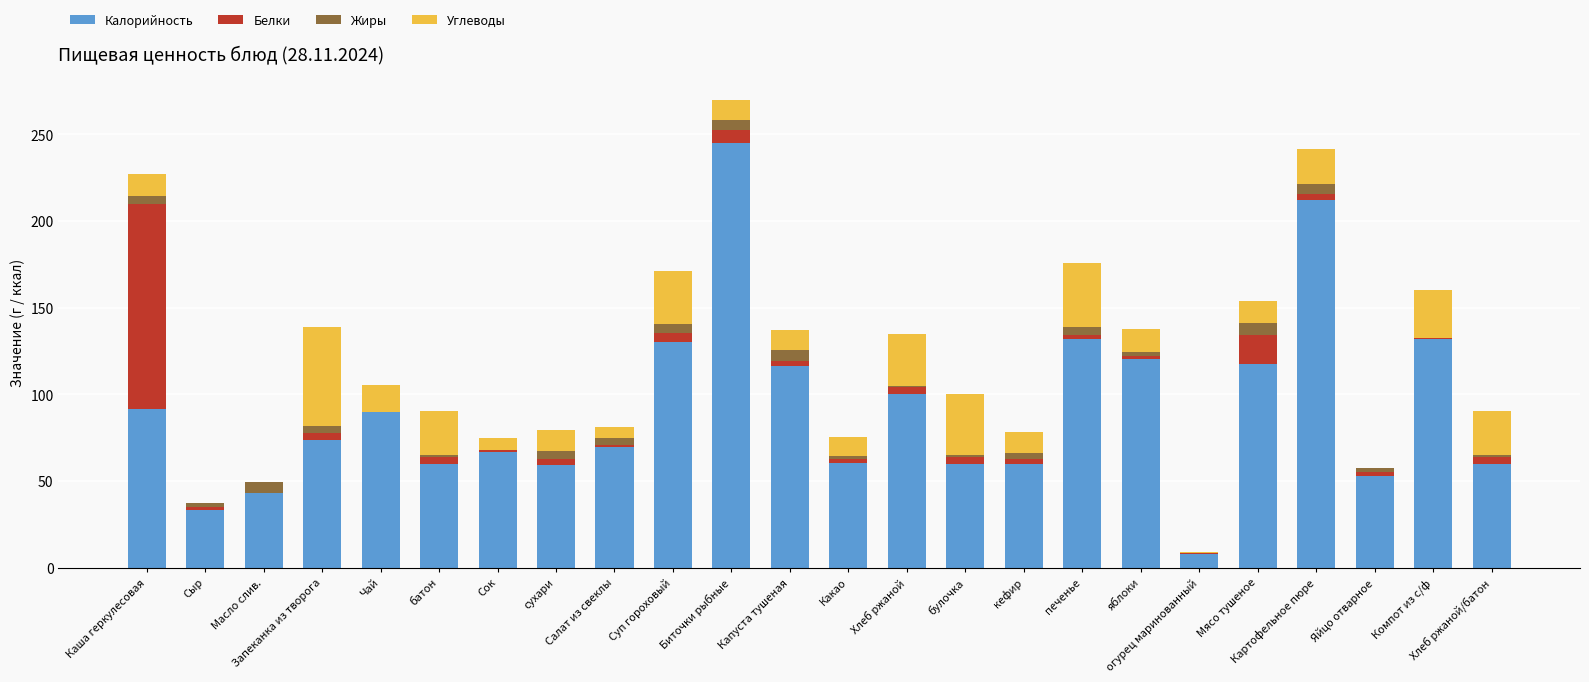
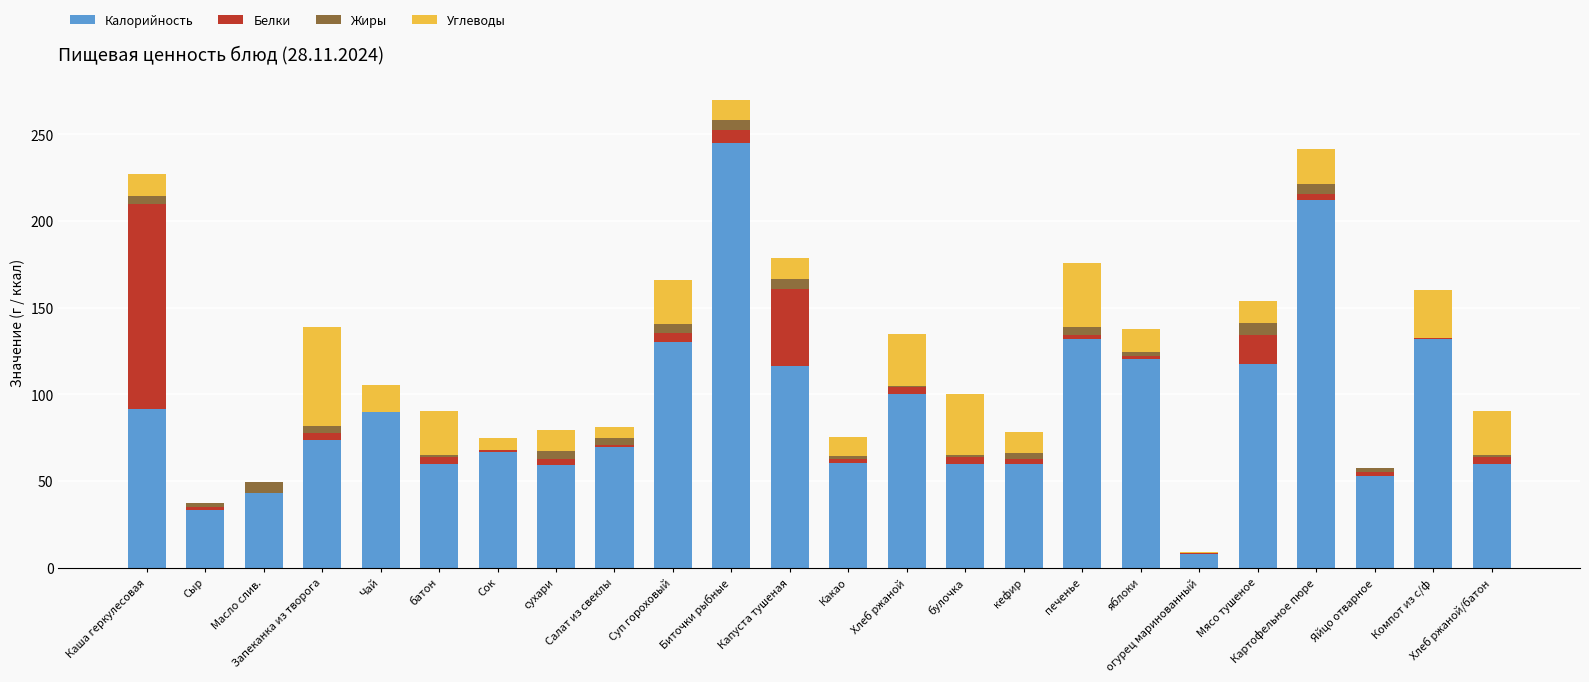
  {
    "Калорийность": {
      "Каша геркулесовая": 92,
      "Сыр": 33,
      "Масло слив.": 43,
      "Запеканка из творога": 74,
      "Чай": 90,
      "батон": 60,
      "Сок": 67,
      "сухари": 59,
      "Салат из свеклы": 70,
      "Суп гороховый": 130,
      "Биточки рыбные": 245,
      "Капуста тушеная": 116,
      "Какао": 61,
      "Хлеб ржаной": 101,
      "булочка": 60,
      "кефир": 60,
      "печенье": 132,
      "яблоки": 121,
      "огурец маринованный": 8,
      "Мясо тушеное": 118,
      "Картофельное пюре": 212,
      "Яйцо отварное": 53,
      "Компот из с/ф": 132,
      "Хлеб ржаной/батон": 60
    },
    "Белки": {
      "Каша геркулесовая": 118,
      "Сыр": 2,
      "Запеканка из творога": 4,
      "батон": 4,
      "сухари": 3,
      "Суп гороховый": 5,
      "Биточки рыбные": 8,
-     "Капуста тушеная": 3,
+     "Капуста тушеная": 44,
      "Какао": 2,
      "Хлеб ржаной": 4,
      "булочка": 4,
      "кефир": 3,
      "печенье": 2,
      "яблоки": 2,
      "Мясо тушеное": 17,
      "Картофельное пюре": 3,
      "Яйцо отварное": 2,
      "Хлеб ржаной/батон": 4
    },
    "Жиры": {
      "Каша геркулесовая": 4,
      "Сыр": 2,
      "Масло слив.": 6,
      "Запеканка из творога": 4,
      "Сок": 0,
      "сухари": 5,
      "Салат из свеклы": 5,
      "Суп гороховый": 5,
      "Биточки рыбные": 6,
      "Капуста тушеная": 6,
      "Какао": 2,
      "кефир": 3,
      "печенье": 5,
      "яблоки": 2,
      "Мясо тушеное": 7,
      "Картофельное пюре": 6,
      "Яйцо отварное": 2
    },
    "Углеводы": {
      "Каша геркулесовая": 13,
      "Сыр": 0,
      "Запеканка из творога": 57,
      "Чай": 15,
      "батон": 26,
      "Сок": 7,
      "сухари": 12,
      "Салат из свеклы": 6,
-     "Суп гороховый": 31,
+     "Суп гороховый": 25,
      "Биточки рыбные": 11,
      "Капуста тушеная": 12,
      "Какао": 11,
      "Хлеб ржаной": 30,
      "булочка": 35,
      "кефир": 12,
      "печенье": 37,
      "яблоки": 13,
      "Мясо тушеное": 12,
      "Картофельное пюре": 20,
      "Компот из с/ф": 27,
      "Хлеб ржаной/батон": 26
    }
  }
